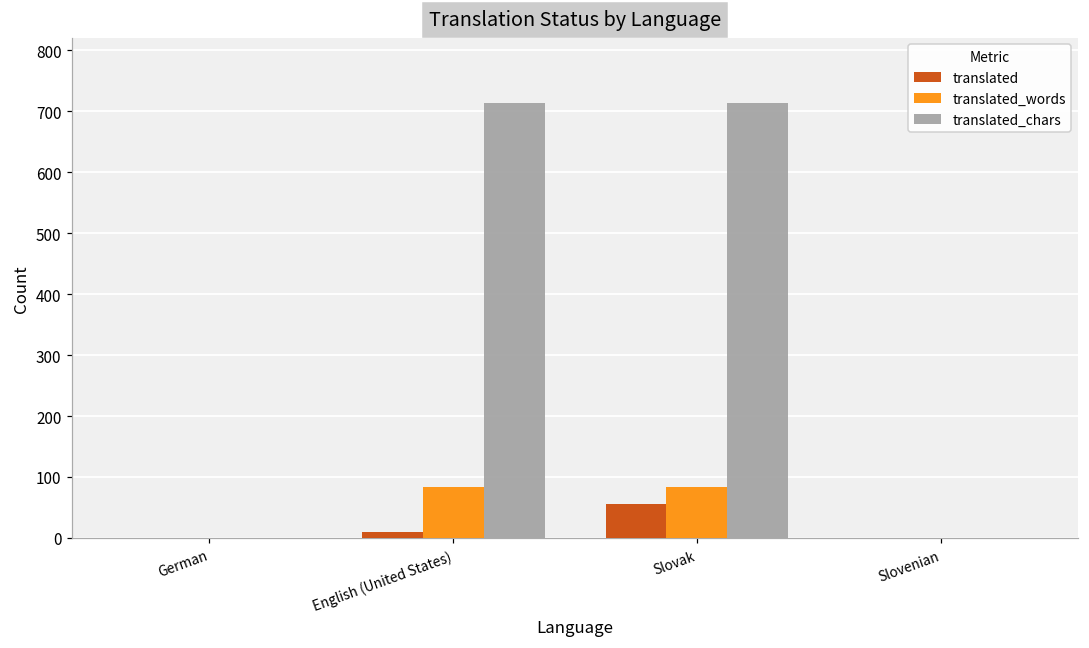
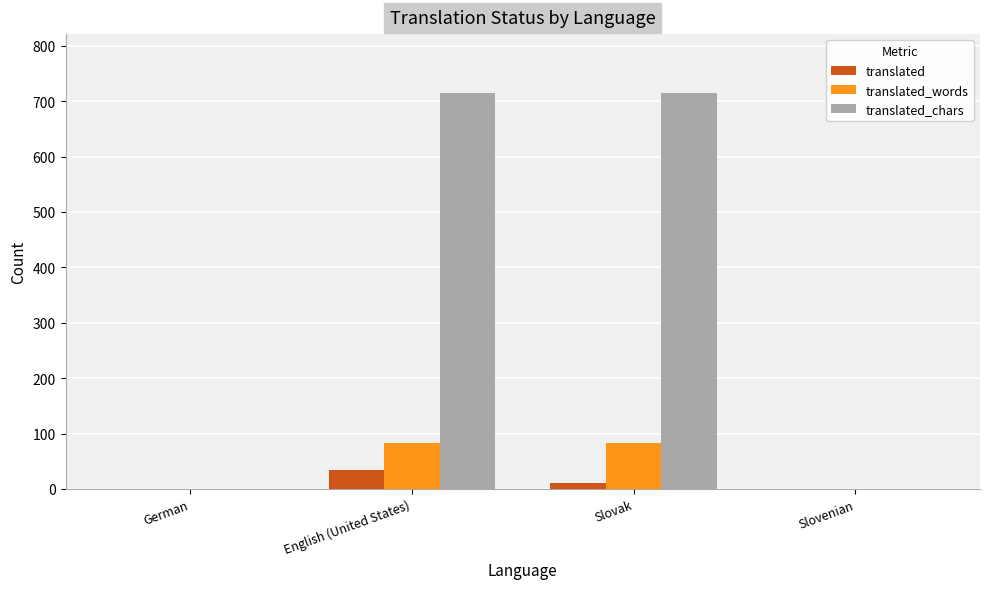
  {
    "translated": {
      "German": 0,
-     "English (United States)": 10,
-     "Slovak": 60,
+     "English (United States)": 30,
+     "Slovak": 10,
      "Slovenian": 0
    },
    "translated_words": {
      "German": 0,
      "English (United States)": 80,
      "Slovak": 80,
      "Slovenian": 0
    },
    "translated_chars": {
      "German": 0,
      "English (United States)": 710,
      "Slovak": 710,
      "Slovenian": 0
    }
  }
